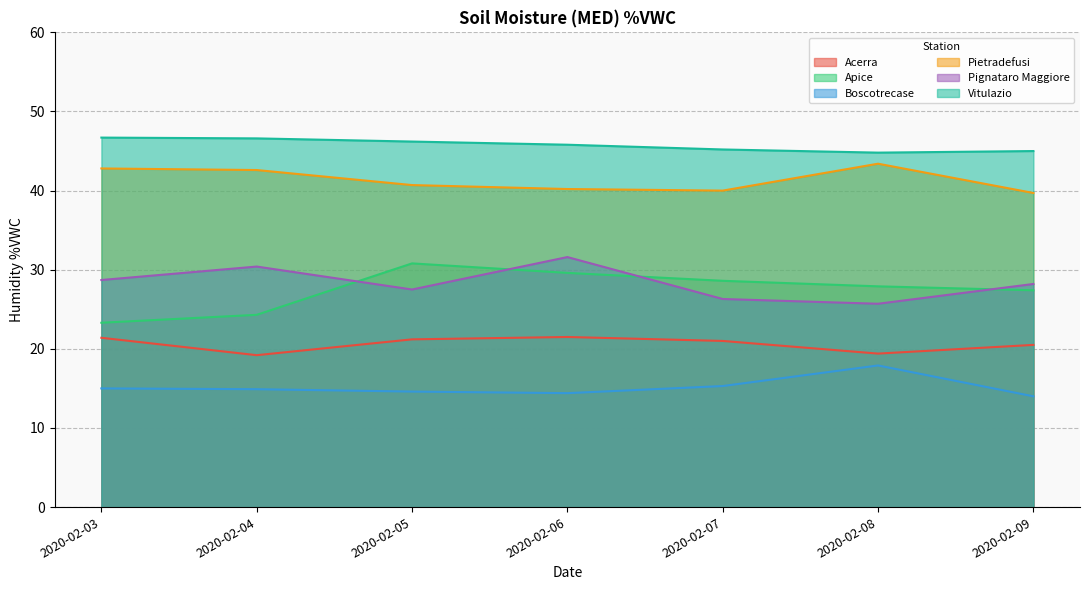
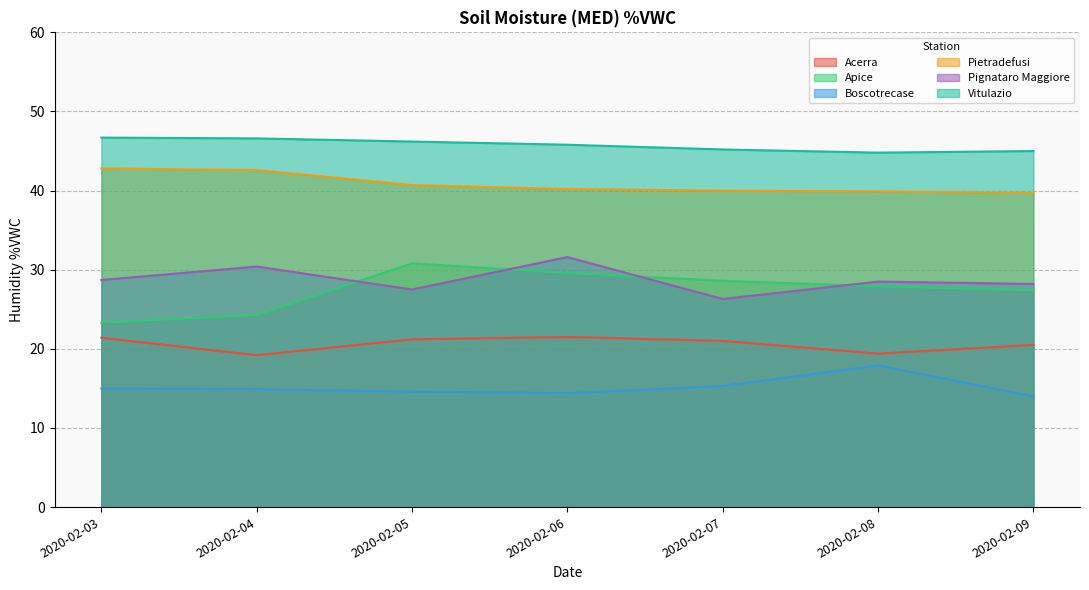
  {
    "Acerra": {
      "2020-02-03": 21,
      "2020-02-04": 19,
      "2020-02-05": 21,
      "2020-02-06": 22,
      "2020-02-07": 21,
      "2020-02-08": 19,
      "2020-02-09": 21
    },
    "Boscotrecase": {
      "2020-02-03": 15,
      "2020-02-04": 15,
      "2020-02-05": 15,
      "2020-02-06": 14,
      "2020-02-07": 15,
      "2020-02-08": 18,
      "2020-02-09": 14
    },
    "Pietradefusi": {
      "2020-02-03": 43,
      "2020-02-04": 43,
      "2020-02-05": 41,
      "2020-02-06": 40,
      "2020-02-07": 40,
-     "2020-02-08": 43,
+     "2020-02-08": 40,
      "2020-02-09": 40
    },
    "Pignataro Maggiore": {
      "2020-02-03": 29,
      "2020-02-04": 30,
      "2020-02-05": 28,
      "2020-02-06": 32,
      "2020-02-07": 26,
-     "2020-02-08": 26,
+     "2020-02-08": 29,
      "2020-02-09": 28
    }
  }
